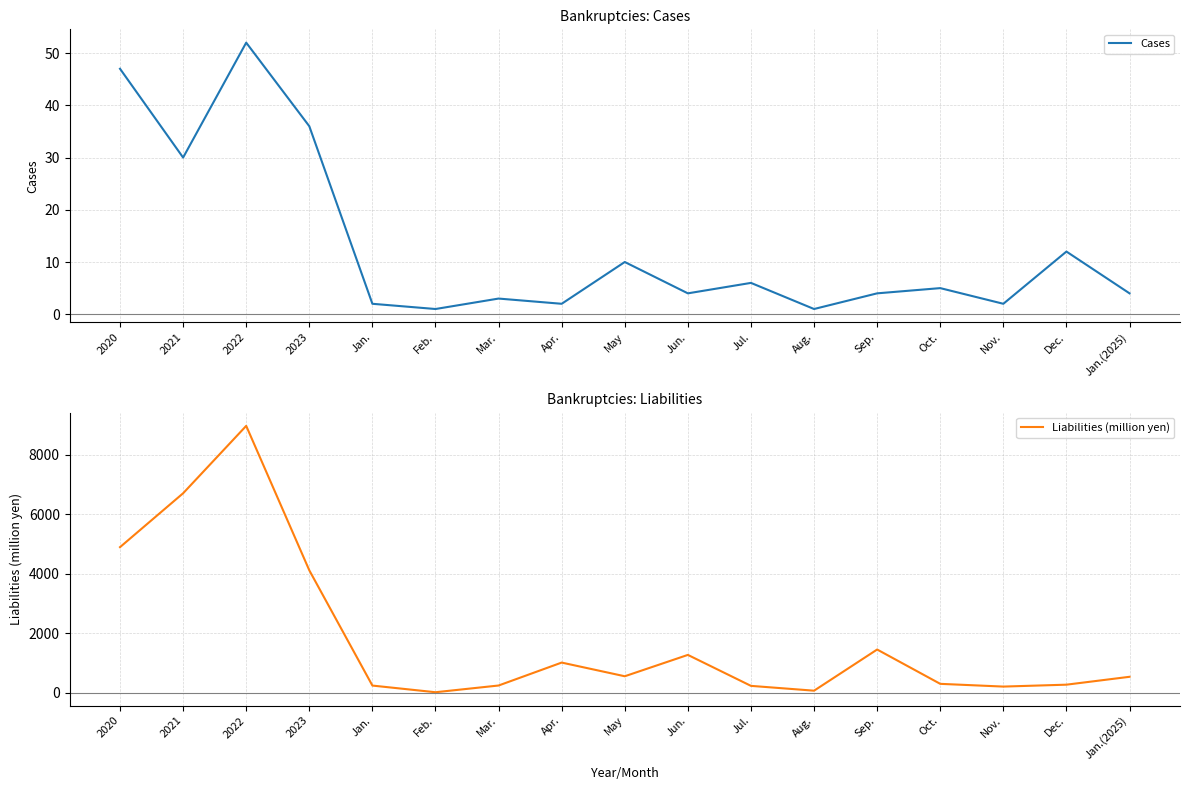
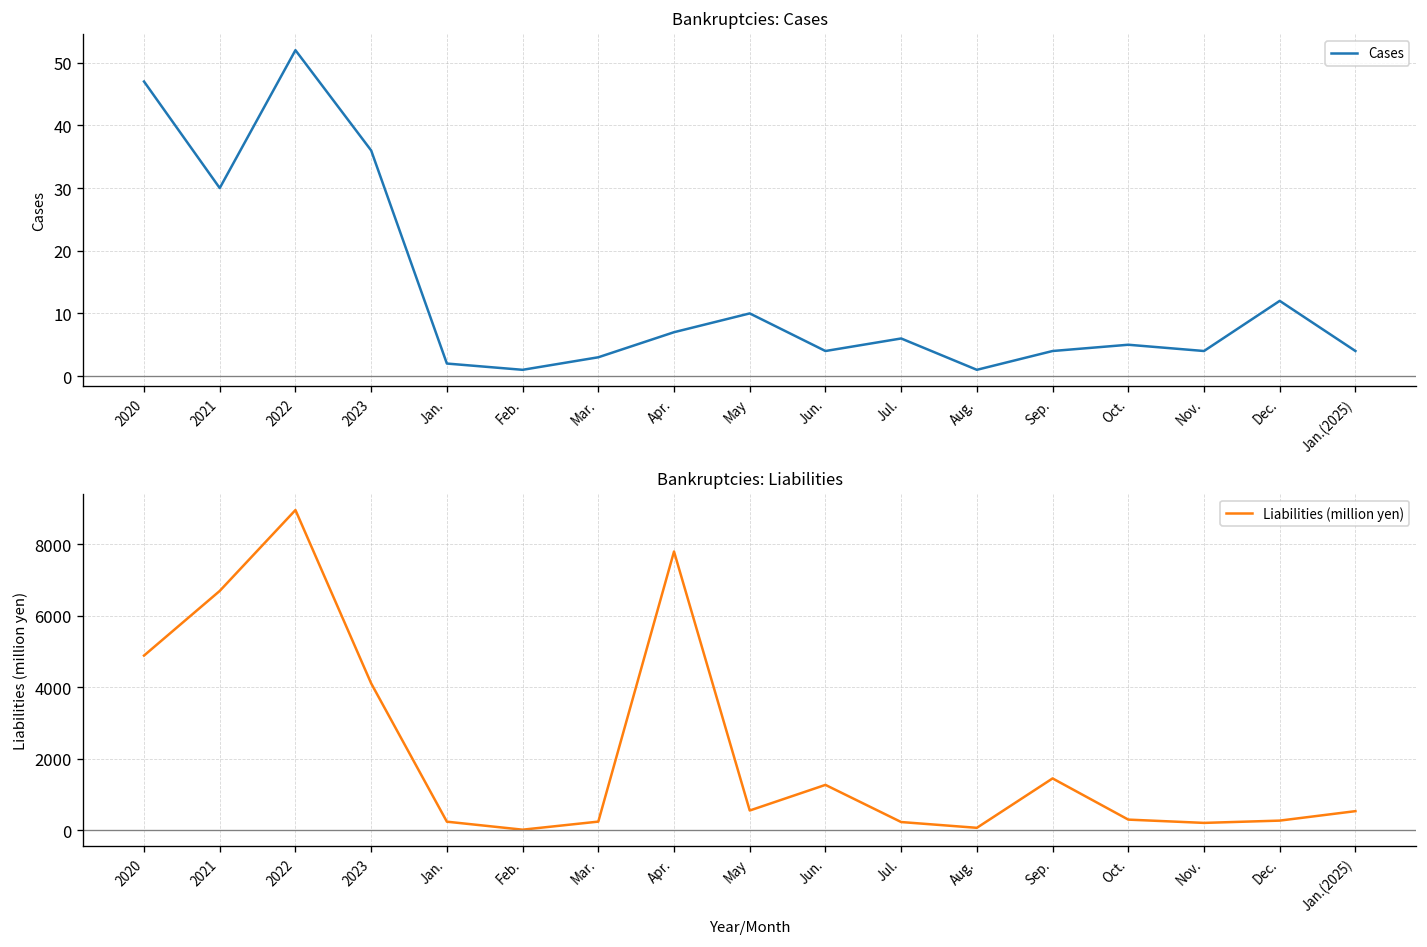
  {
    "Bankruptcies: Cases": {
      "2020": 47,
      "2021": 30,
      "2022": 52,
      "2023": 36,
      "Jan.": 2,
      "Feb.": 1,
      "Mar.": 3,
-     "Apr.": 2,
+     "Apr.": 7,
      "May": 10,
      "Jun.": 4,
      "Jul.": 6,
      "Aug.": 1,
      "Sep.": 4,
      "Oct.": 5,
-     "Nov.": 2,
+     "Nov.": 4,
      "Dec.": 12,
      "Jan.(2025)": 4
    },
    "Bankruptcies: Liabilities": {
      "2020": 4900,
      "2021": 6700,
      "2022": 9000,
      "2023": 4100,
      "Jan.": 200,
      "Feb.": 0,
      "Mar.": 200,
-     "Apr.": 1000,
+     "Apr.": 7800,
      "May": 500,
      "Jun.": 1300,
      "Jul.": 200,
      "Aug.": 100,
      "Sep.": 1400,
      "Oct.": 300,
      "Nov.": 200,
      "Dec.": 300,
      "Jan.(2025)": 500
    }
  }
